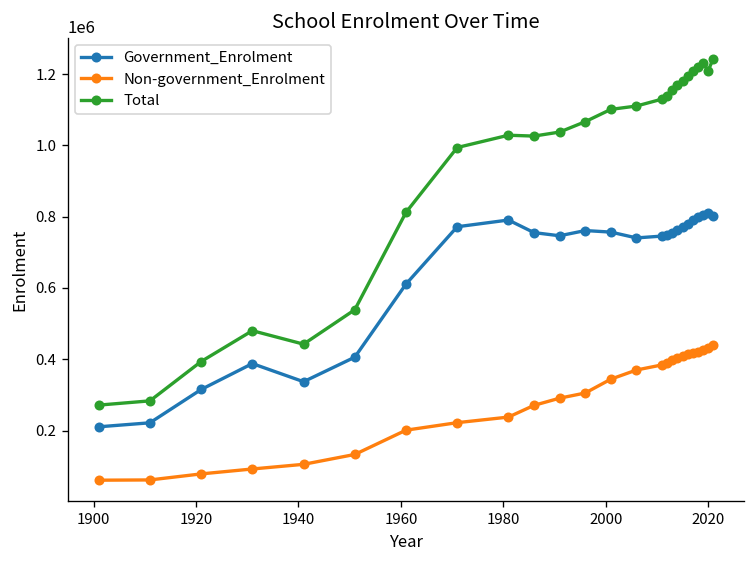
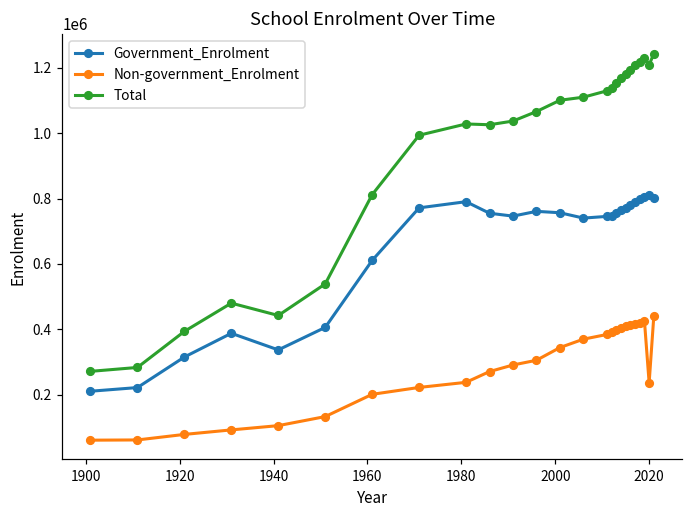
  {
    "Government_Enrolment": {
      "2020": 810000
    },
    "Non-government_Enrolment": {
-     "2020": 430000
+     "2020": 240000
    },
    "Total": {
      "2020": 1210000
    }
  }
